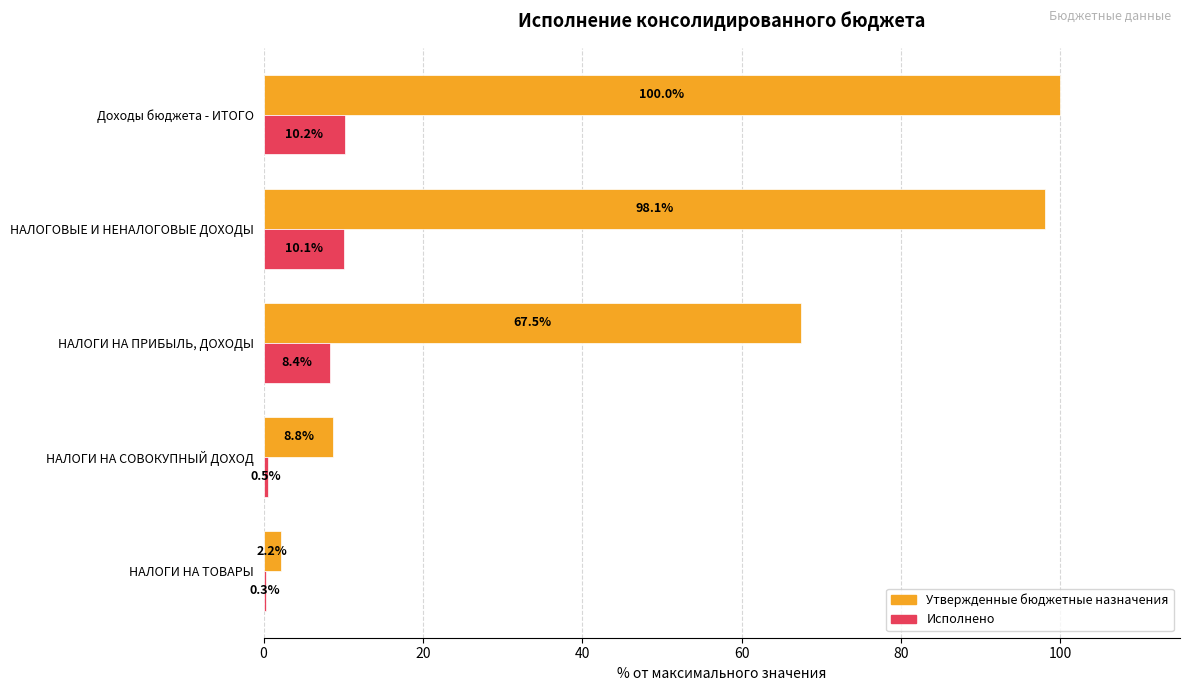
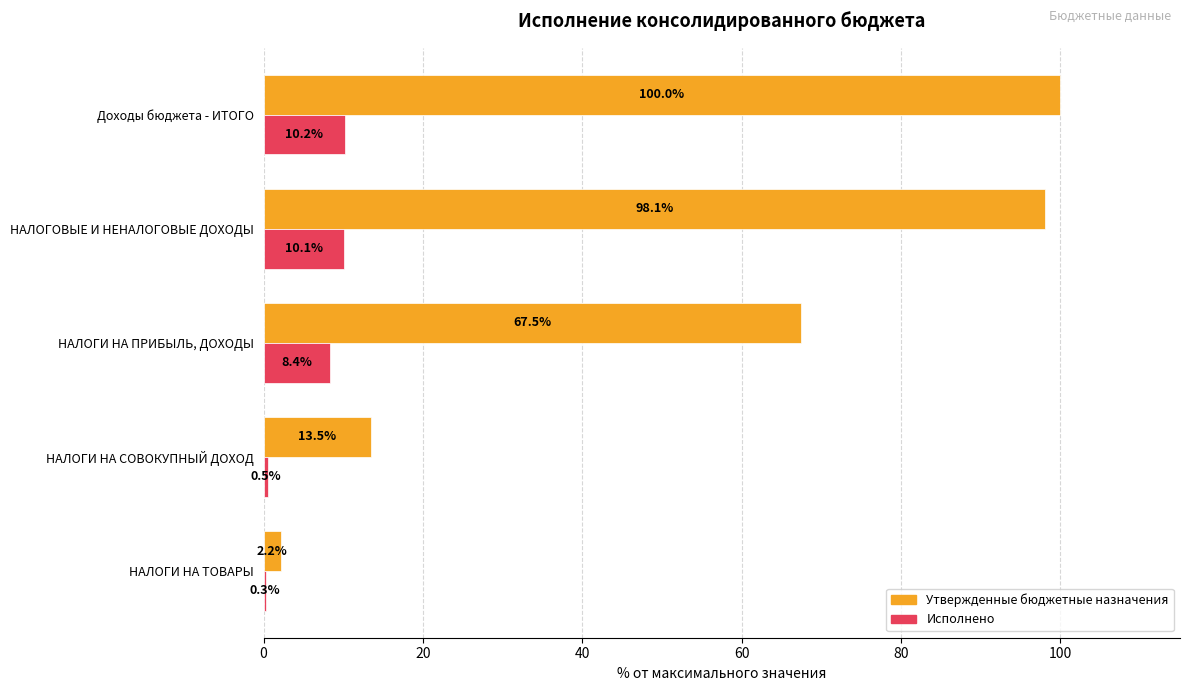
  {
    "Утвержденные бюджетные назначения": {
      "Доходы бюджета - ИТОГО": "100.0%",
      "НАЛОГОВЫЕ И НЕНАЛОГОВЫЕ ДОХОДЫ": "98.1%",
      "НАЛОГИ НА ПРИБЫЛЬ, ДОХОДЫ": "67.5%",
-     "НАЛОГИ НА СОВОКУПНЫЙ ДОХОД": "8.8%",
+     "НАЛОГИ НА СОВОКУПНЫЙ ДОХОД": "13.5%",
      "НАЛОГИ НА ТОВАРЫ": "2.2%"
    },
    "Исполнено": {
      "Доходы бюджета - ИТОГО": "10.2%",
      "НАЛОГОВЫЕ И НЕНАЛОГОВЫЕ ДОХОДЫ": "10.1%",
      "НАЛОГИ НА ПРИБЫЛЬ, ДОХОДЫ": "8.4%",
      "НАЛОГИ НА СОВОКУПНЫЙ ДОХОД": "0.5%",
      "НАЛОГИ НА ТОВАРЫ": "0.3%"
    }
  }
